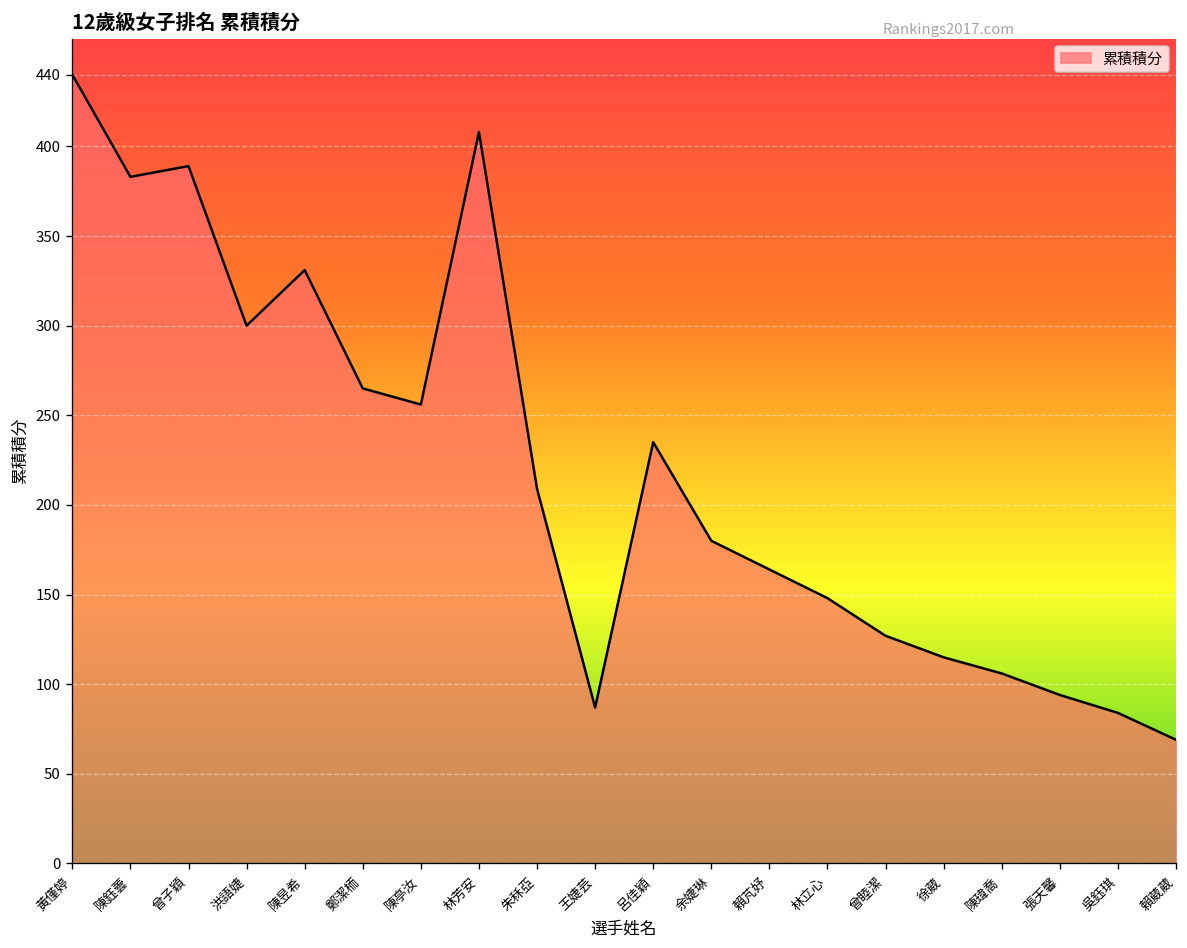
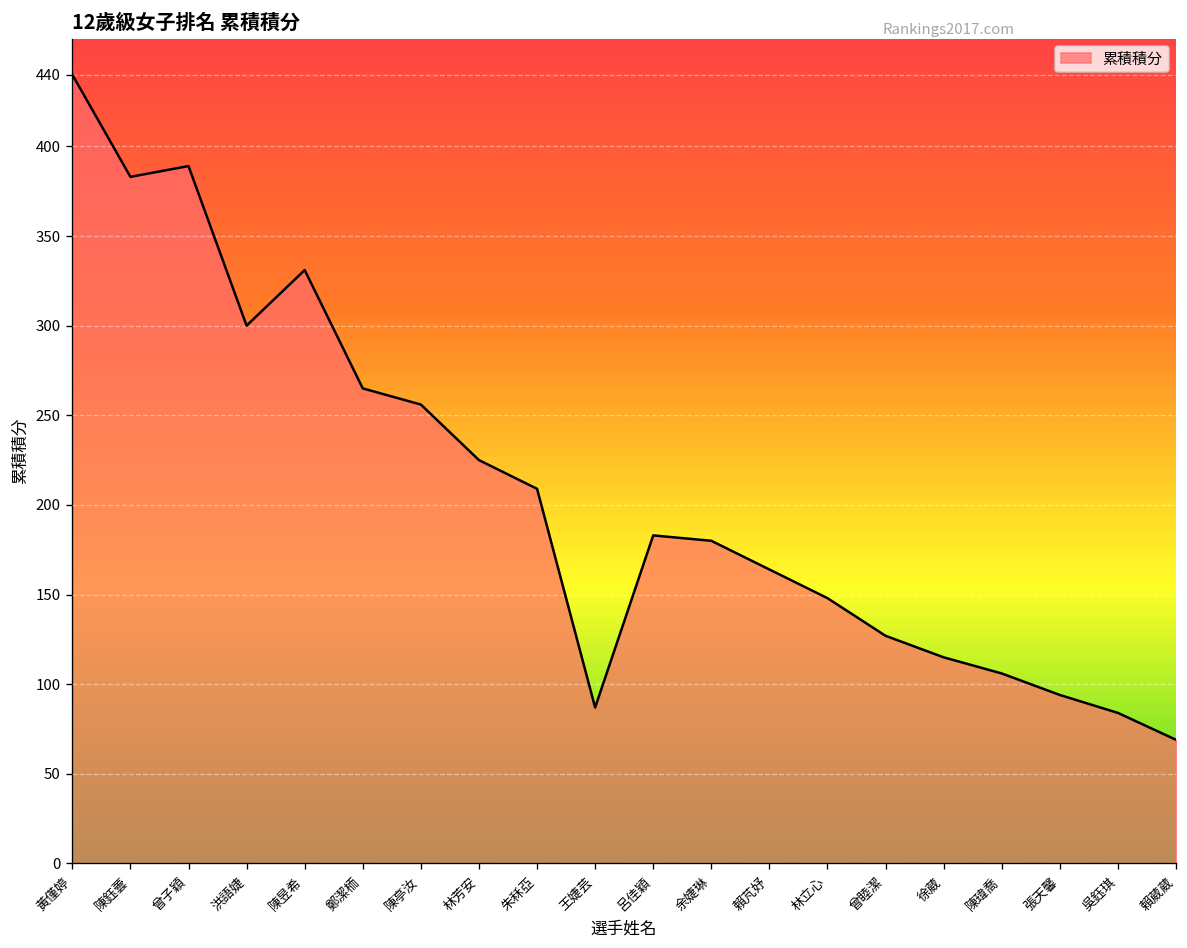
  {
    "黃僅婷": 440,
    "陳鈺蕓": 383,
    "曾子穎": 389,
    "洪語婕": 300,
    "陳昱希": 331,
    "鄭潔栭": 265,
    "陳亭汝": 256,
-   "林芳安": 408,
+   "林芳安": 225,
    "朱秝亞": 209,
    "王婕芸": 87,
-   "呂佳穎": 235,
+   "呂佳穎": 183,
    "余婕琳": 180,
    "賴芃妤": 164,
    "林立心": 148,
    "曾睦潔": 127,
    "徐葳": 115,
    "陳瑋喬": 106,
    "張天馨": 94,
    "吳鈺琪": 84,
    "賴葳葳": 69
  }
